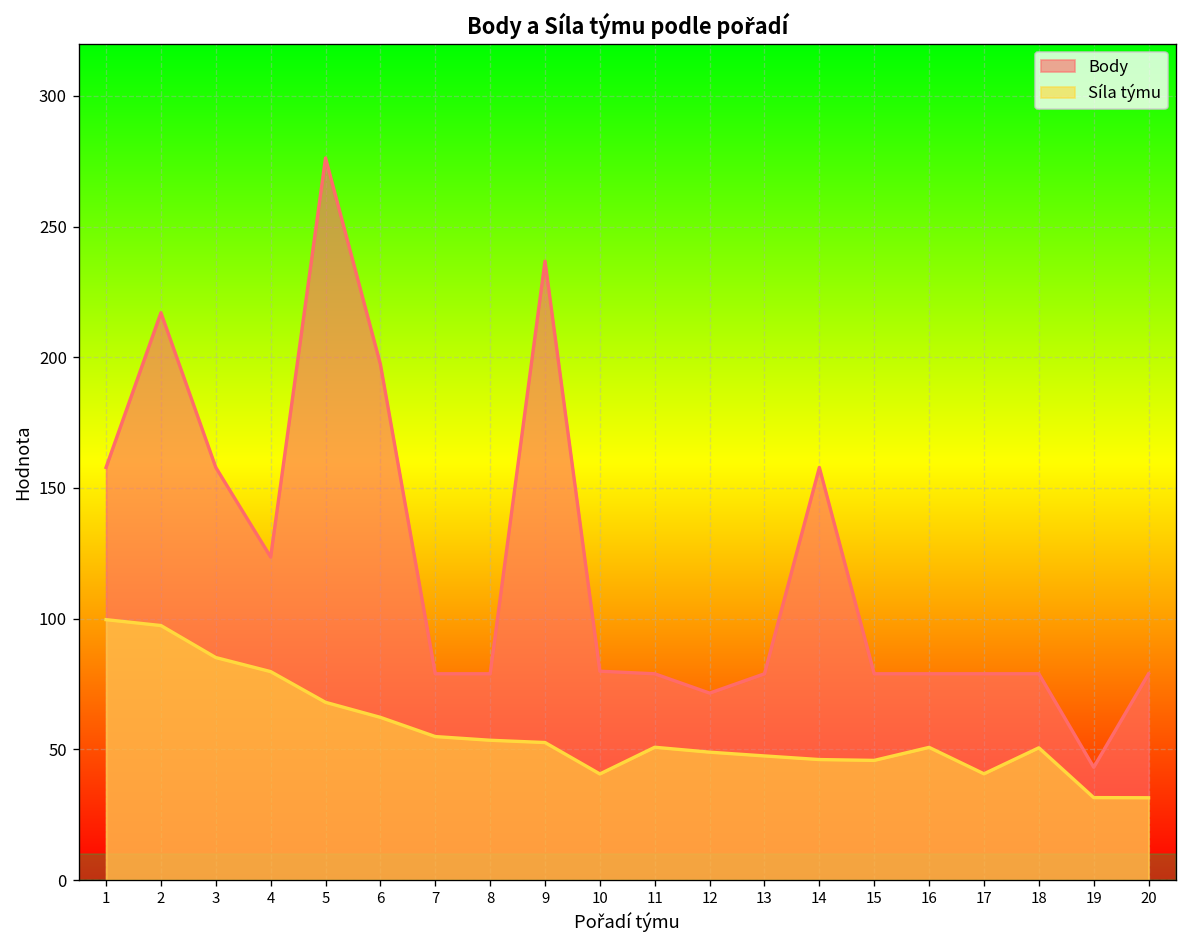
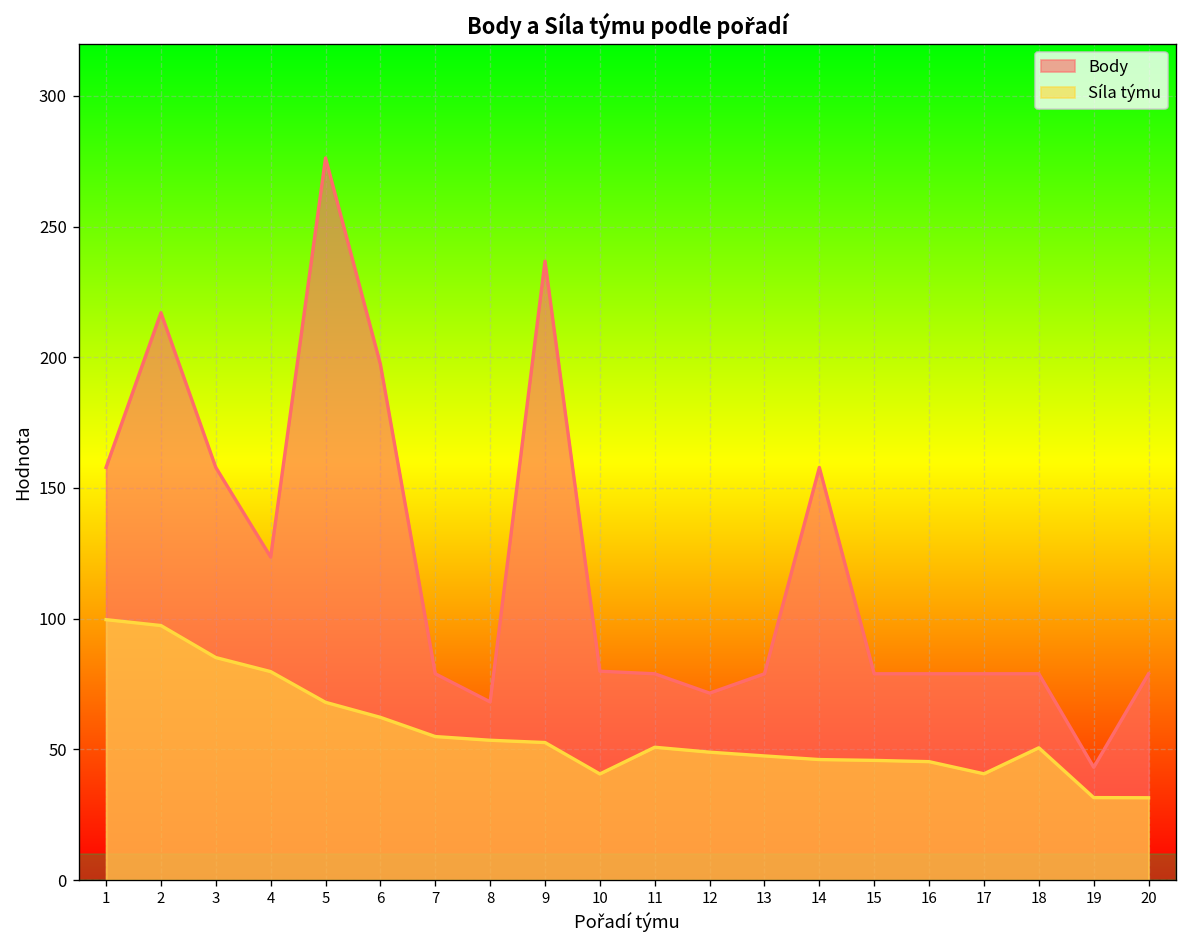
  {
    "Body": {
      "1": 158,
      "2": 217,
      "3": 158,
      "4": 124,
      "5": 276,
      "6": 197,
      "7": 79,
-     "8": 79,
+     "8": 68,
      "9": 237,
      "10": 80,
      "11": 79,
      "12": 72,
      "13": 79,
      "14": 158,
      "15": 79,
      "16": 79,
      "17": 79,
      "18": 79,
      "19": 43,
      "20": 79
    },
    "Síla týmu": {
      "1": 100,
      "2": 97,
      "3": 85,
      "4": 80,
      "5": 68,
      "6": 62,
      "7": 55,
      "8": 53,
      "9": 53,
      "10": 41,
      "11": 51,
      "12": 49,
      "13": 48,
      "14": 46,
      "15": 46,
-     "16": 51,
+     "16": 45,
      "17": 41,
      "18": 51,
      "19": 32,
      "20": 31
    }
  }
